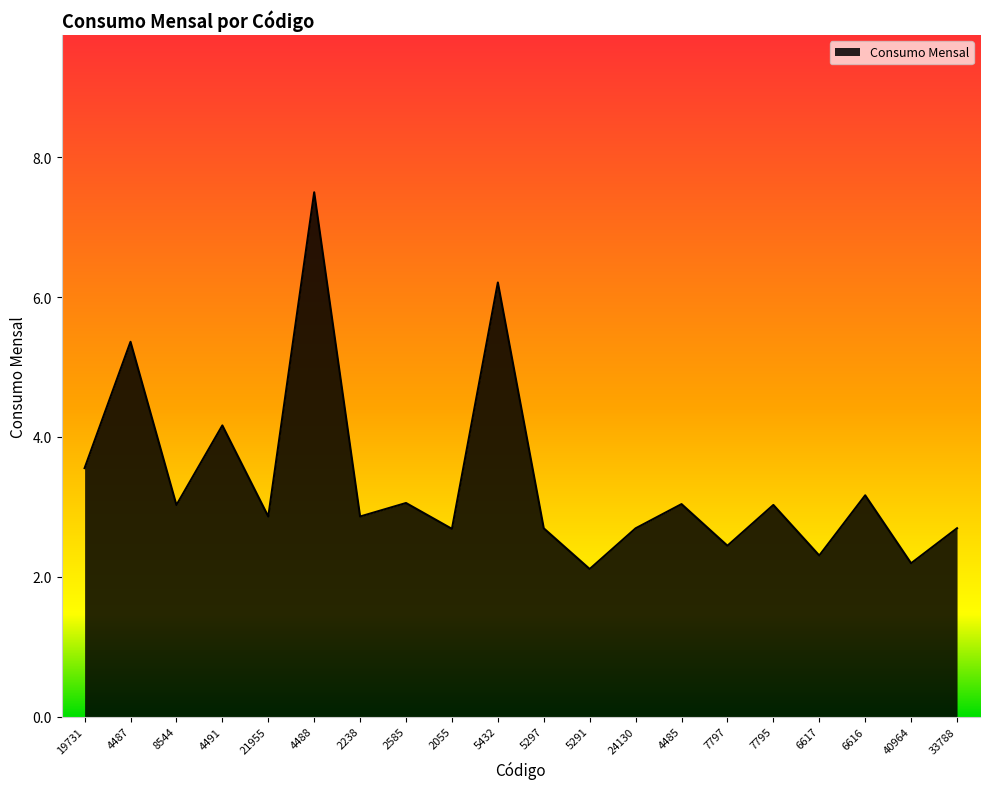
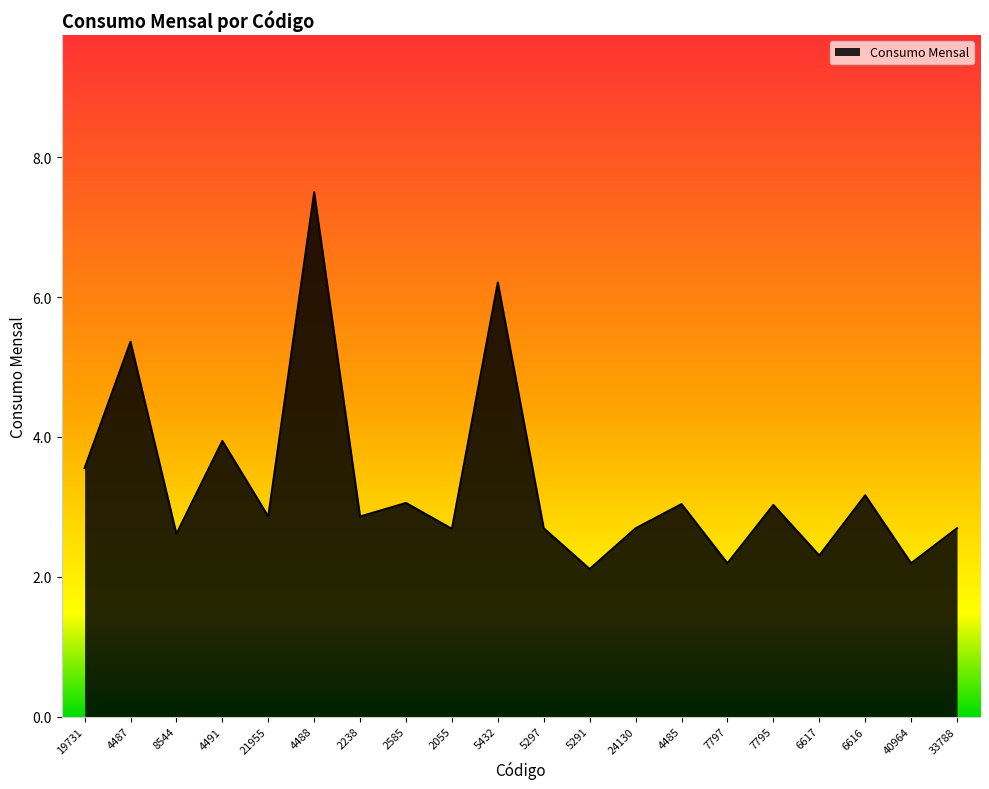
  {
    "19731": 3.6,
    "4487": 5.4,
-   "8544": 3.0,
-   "4491": 4.2,
+   "8544": 2.6,
+   "4491": 3.9,
    "21955": 2.9,
    "4488": 7.5,
    "2238": 2.9,
    "2585": 3.1,
    "2055": 2.7,
    "5432": 6.2,
    "5297": 2.7,
    "5291": 2.1,
    "24130": 2.7,
    "4485": 3.0,
-   "7797": 2.4,
+   "7797": 2.2,
    "7795": 3.0,
    "6617": 2.3,
    "6616": 3.2,
    "40964": 2.2,
    "33788": 2.7
  }
